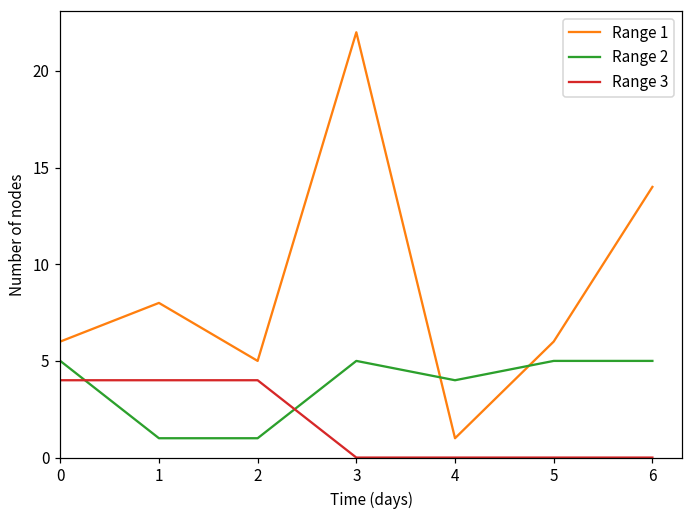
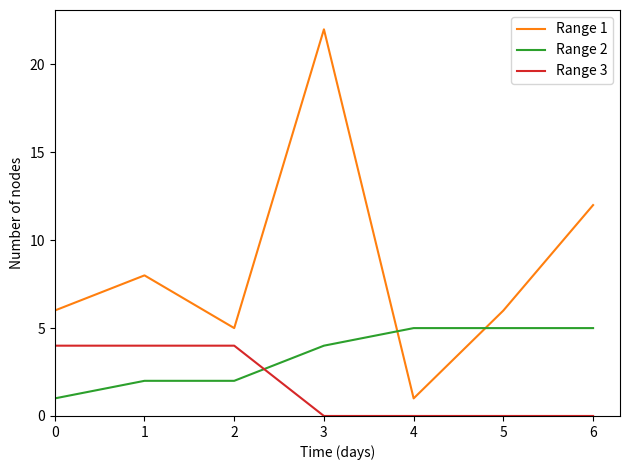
  {
    "Range 1": {
      "0": 6,
      "1": 8,
      "2": 5,
      "3": 22,
      "4": 1,
      "5": 6,
-     "6": 14
+     "6": 12
    },
    "Range 2": {
-     "0": 5,
-     "1": 1,
-     "2": 1,
-     "3": 5,
-     "4": 4,
+     "0": 1,
+     "1": 2,
+     "2": 2,
+     "3": 4,
+     "4": 5,
      "5": 5,
      "6": 5
    },
    "Range 3": {
      "0": 4,
      "1": 4,
      "2": 4,
      "3": 0,
      "4": 0,
      "5": 0,
      "6": 0
    }
  }
